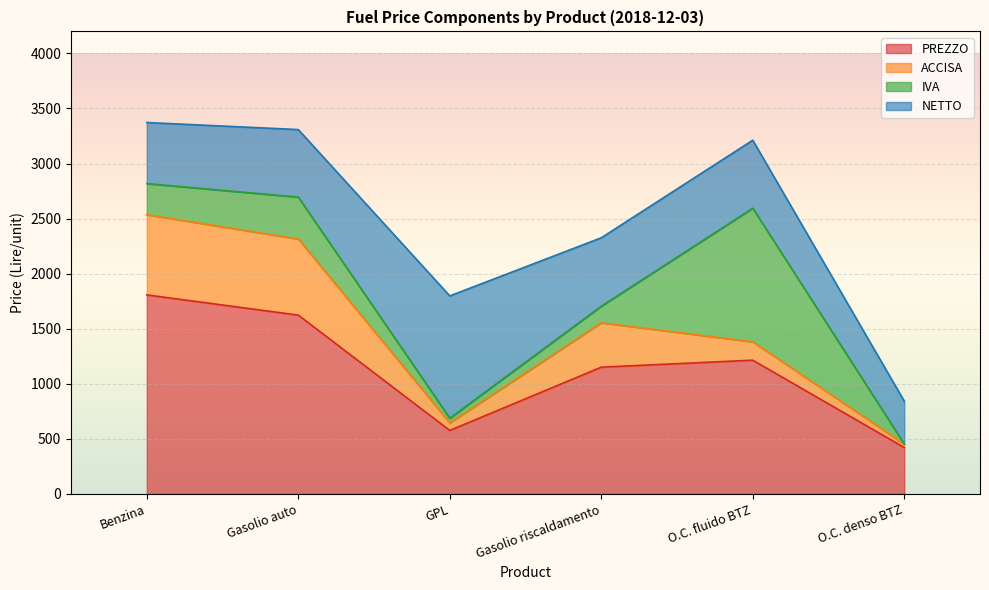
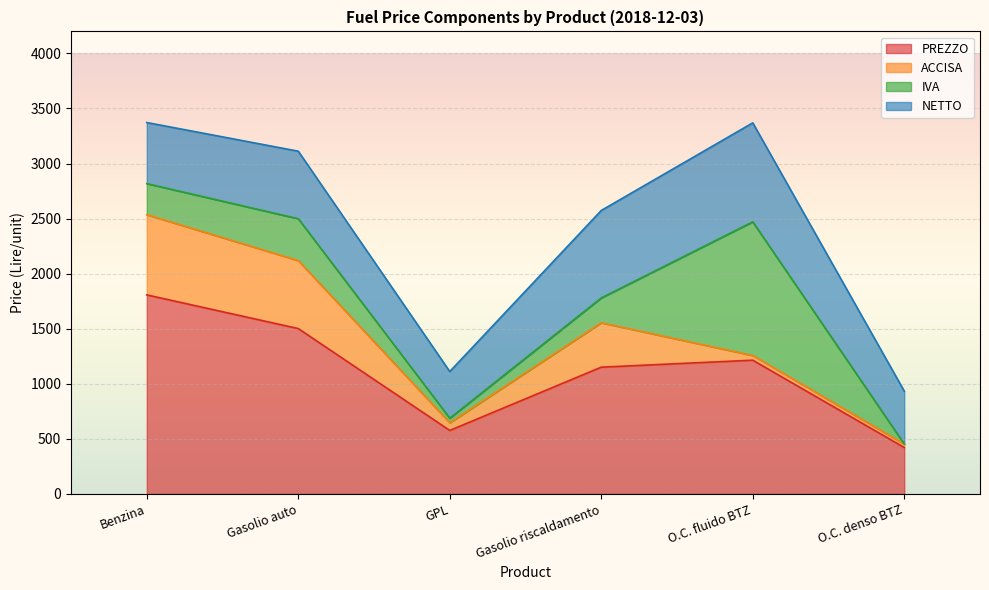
  {
    "PREZZO": {
      "Benzina": 1810,
-     "Gasolio auto": 1620,
+     "Gasolio auto": 1500,
      "GPL": 580,
      "Gasolio riscaldamento": 1150,
      "O.C. fluido BTZ": 1210,
      "O.C. denso BTZ": 420
    },
    "ACCISA": {
      "Benzina": 730,
-     "Gasolio auto": 690,
+     "Gasolio auto": 620,
      "GPL": 70,
      "Gasolio riscaldamento": 400,
-     "O.C. fluido BTZ": 170
+     "O.C. fluido BTZ": 40
    },
    "IVA": {
      "Benzina": 280,
      "Gasolio auto": 380,
      "GPL": 40,
-     "Gasolio riscaldamento": 150,
+     "Gasolio riscaldamento": 230,
      "O.C. fluido BTZ": 1210
    },
    "NETTO": {
      "Benzina": 550,
      "Gasolio auto": 610,
-     "GPL": 1110,
-     "Gasolio riscaldamento": 620,
-     "O.C. fluido BTZ": 620,
-     "O.C. denso BTZ": 390
+     "GPL": 420,
+     "Gasolio riscaldamento": 790,
+     "O.C. fluido BTZ": 900,
+     "O.C. denso BTZ": 480
    }
  }
